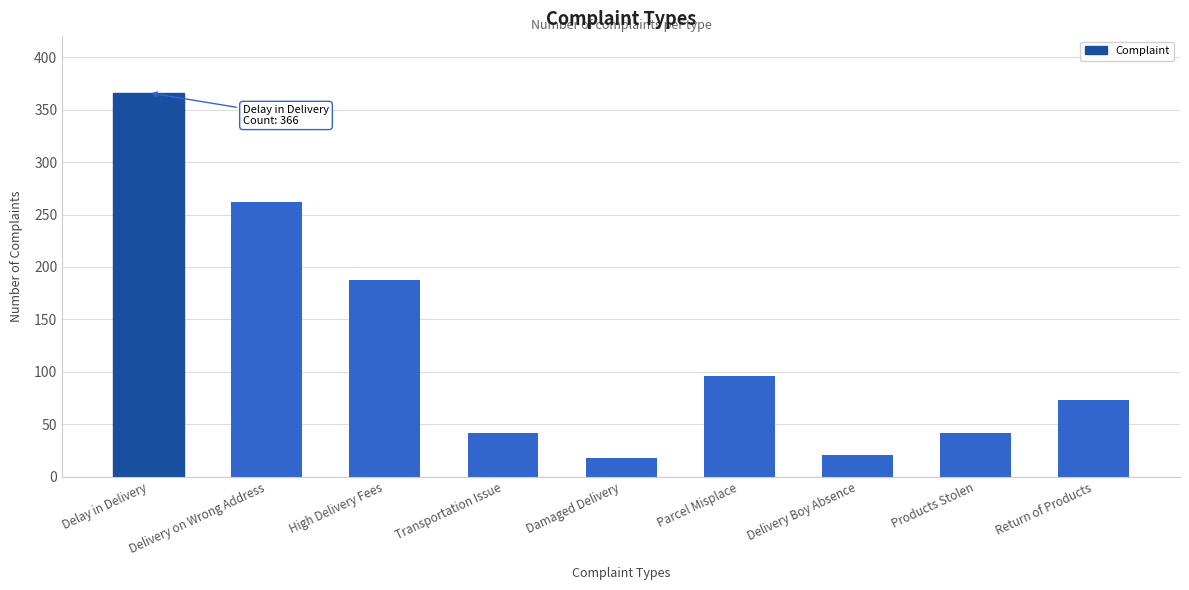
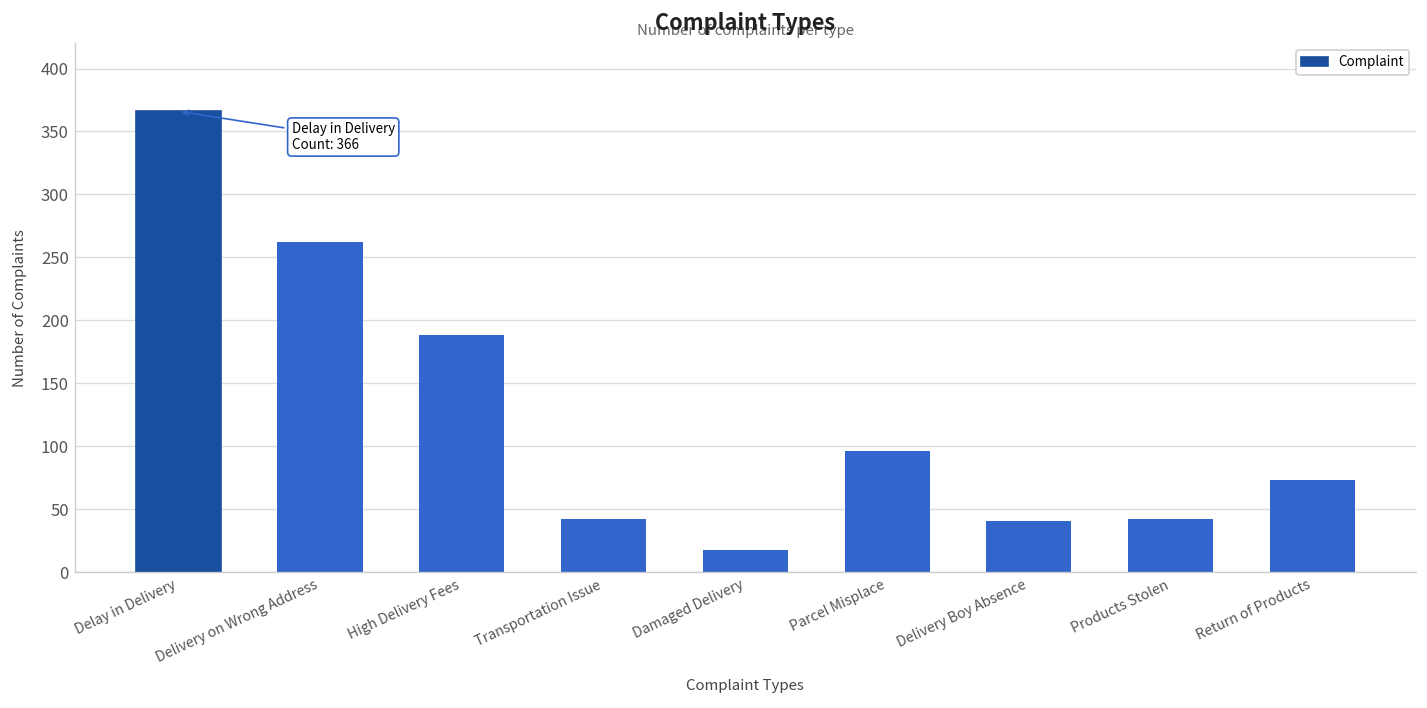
  {
    "Delivery on Wrong Address": 262,
    "High Delivery Fees": 188,
    "Transportation Issue": 42,
    "Damaged Delivery": 18,
    "Parcel Misplace": 96,
-   "Delivery Boy Absence": 21,
+   "Delivery Boy Absence": 41,
    "Products Stolen": 42,
    "Return of Products": 73
  }
